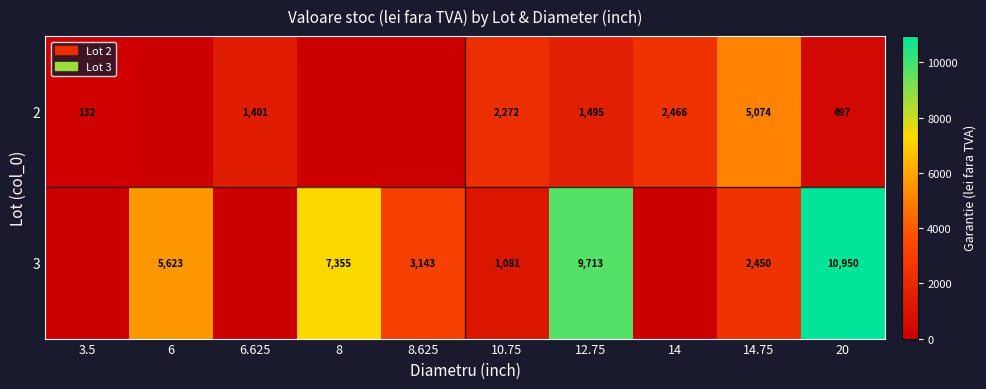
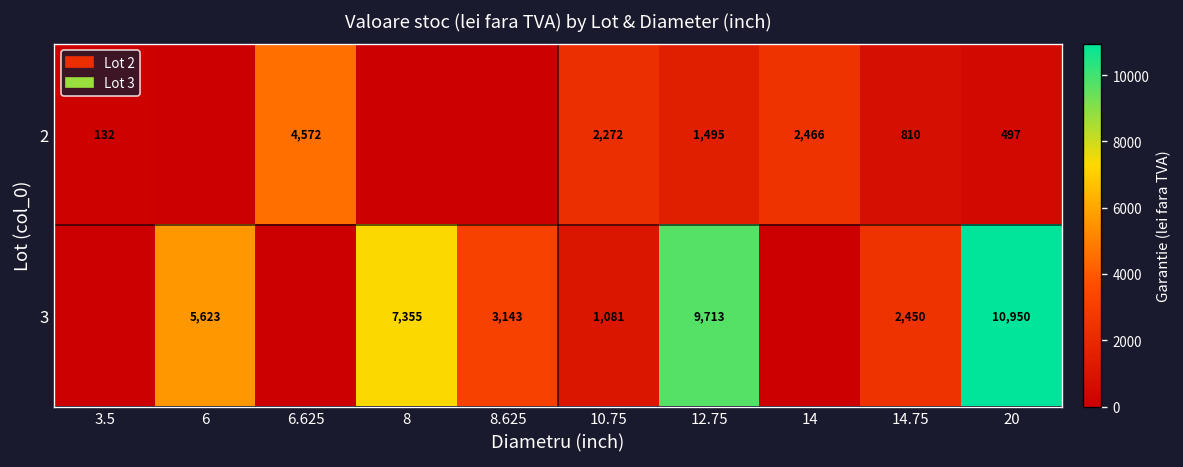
  {
    "2": {
      "3.5": "132",
-     "6.625": "1,401",
+     "6.625": "4,572",
      "10.75": "2,272",
      "12.75": "1,495",
      "14": "2,466",
-     "14.75": "5,074",
+     "14.75": "810",
      "20": "497"
    },
    "3": {
      "6": "5,623",
      "8": "7,355",
      "8.625": "3,143",
      "10.75": "1,081",
      "12.75": "9,713",
      "14.75": "2,450",
      "20": "10,950"
    }
  }
